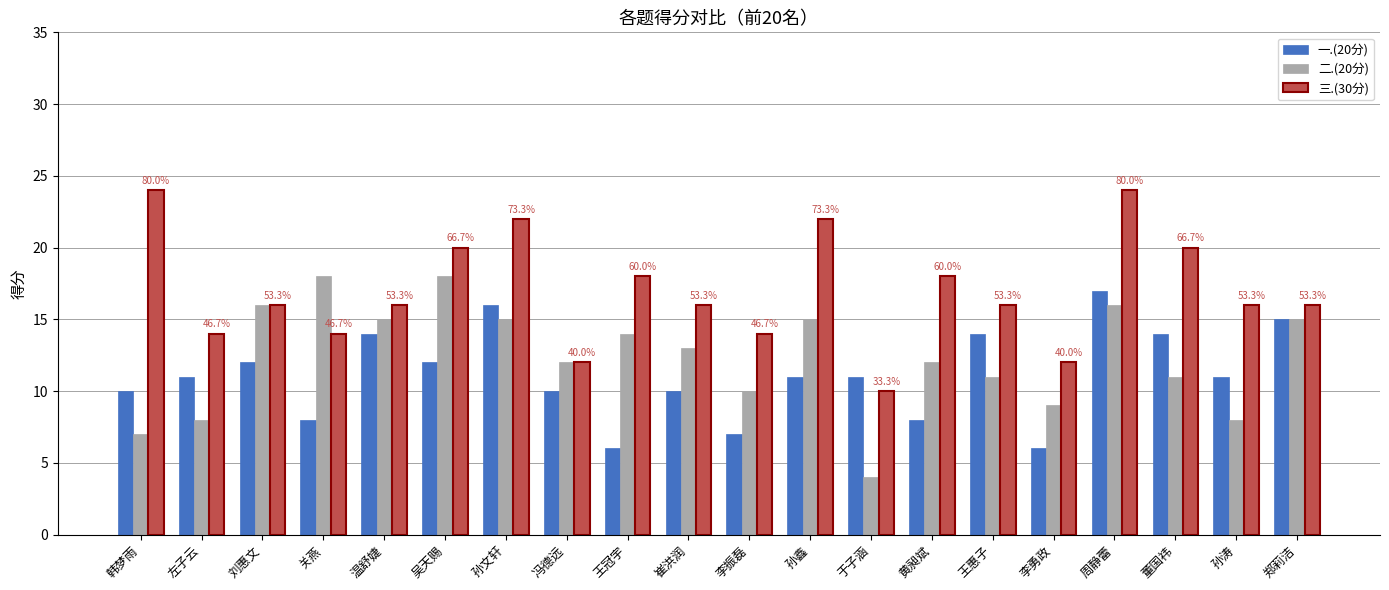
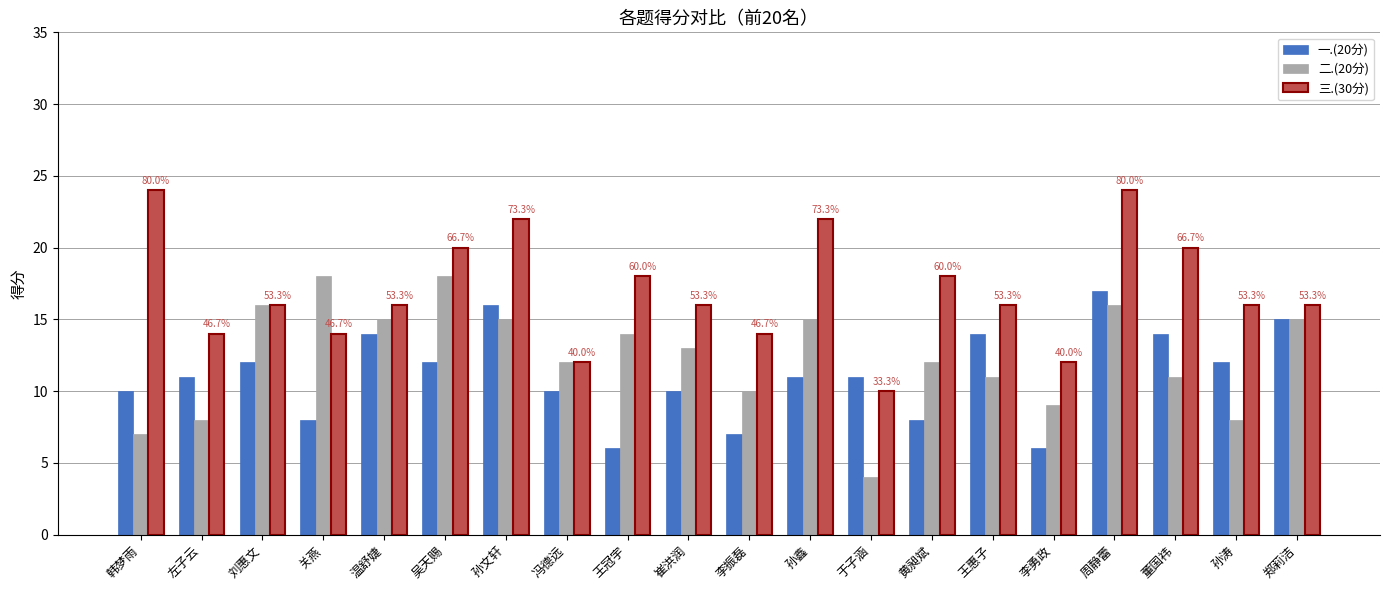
  {
    "一.(20分)": {
      "韩梦雨": 10,
      "左子云": 11,
      "刘惠文": 12,
      "关燕": 8,
      "温舒婕": 14,
      "吴天赐": 12,
      "孙文轩": 16,
      "冯德远": 10,
      "王冠宇": 6,
      "崔洪润": 10,
      "李振磊": 7,
      "孙鑫": 11,
      "于子涵": 11,
      "黄昶斌": 8,
      "王惠子": 14,
      "李勇政": 6,
      "周静蕾": 17,
      "董国祎": 14,
-     "孙涛": 11,
+     "孙涛": 12,
      "郑莉洁": 15
    },
    "二.(20分)": {
      "韩梦雨": 7,
      "左子云": 8,
      "关燕": 18,
      "温舒婕": 15,
      "吴天赐": 18,
      "孙文轩": 15,
      "王冠宇": 14,
      "崔洪润": 13,
      "李振磊": 10,
      "孙鑫": 15,
      "于子涵": 4,
      "黄昶斌": 12,
      "王惠子": 11,
      "李勇政": 9,
      "周静蕾": 16,
      "董国祎": 11,
      "孙涛": 8,
      "郑莉洁": 15
    }
  }
